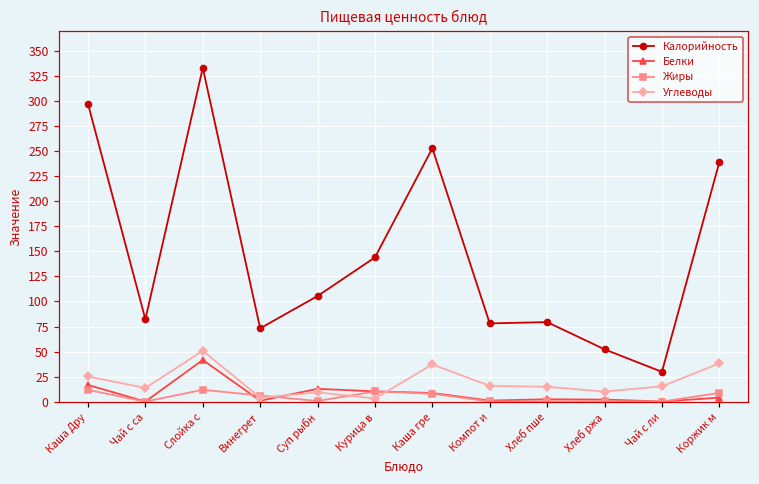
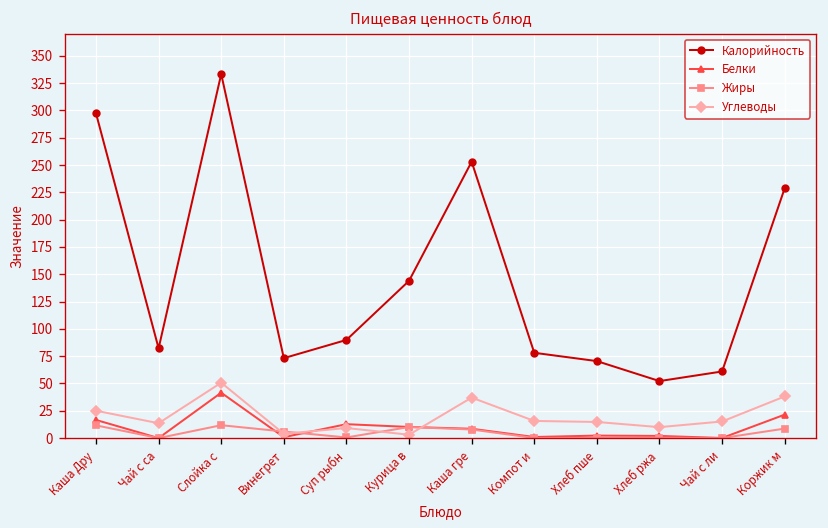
  {
    "Калорийность": {
      "Каша Дру": 300,
      "Чай с са": 80,
      "Слойка с": 330,
      "Винегрет": 70,
-     "Суп рыбн": 110,
+     "Суп рыбн": 90,
      "Курица в": 140,
      "Каша гре": 250,
      "Компот и": 80,
-     "Хлеб пше": 80,
+     "Хлеб пше": 70,
      "Хлеб ржа": 50,
-     "Чай с ли": 30,
-     "Коржик м": 240
+     "Чай с ли": 60,
+     "Коржик м": 230
    },
    "Белки": {
      "Каша Дру": 20,
      "Слойка с": 40,
      "Винегрет": 0,
      "Суп рыбн": 10,
-     "Коржик м": 0
+     "Коржик м": 20
    }
  }
